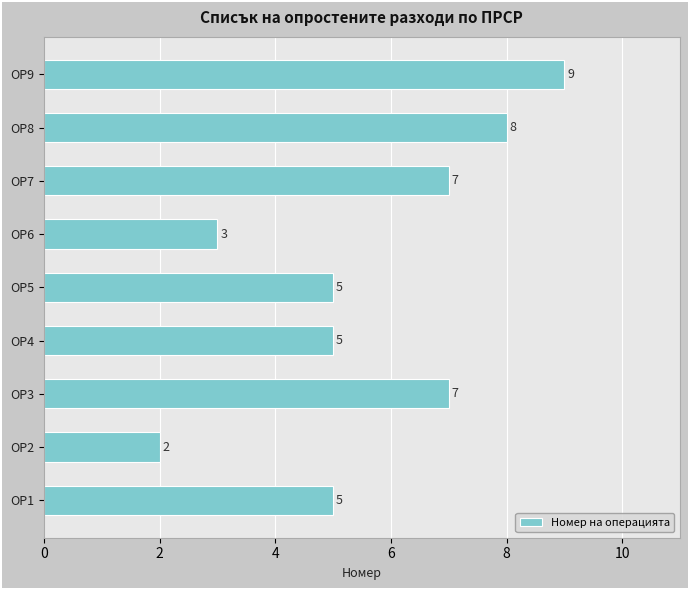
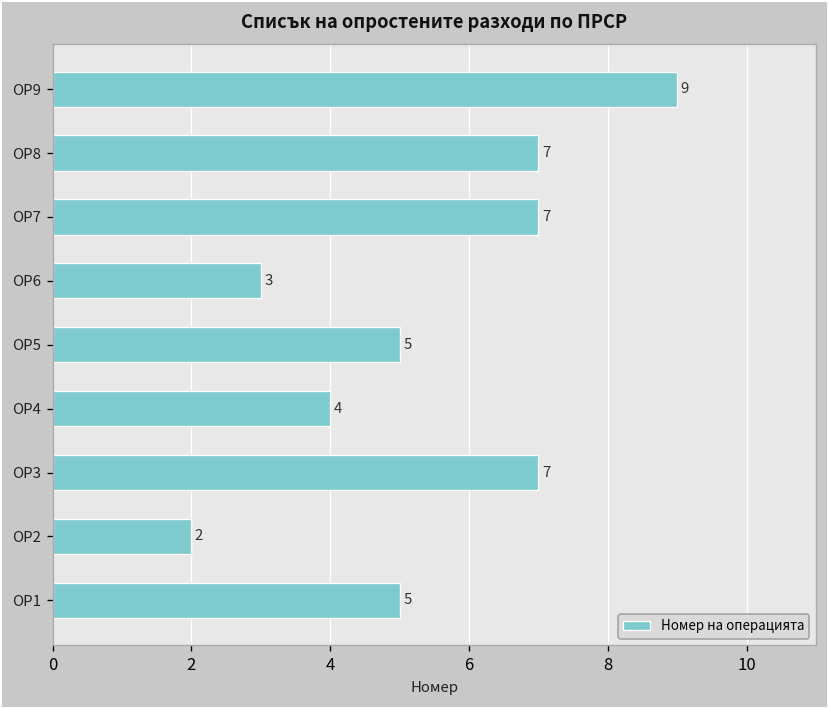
  {
    "ОР9": 9,
-   "ОР8": 8,
+   "ОР8": 7,
    "ОР7": 7,
    "ОР6": 3,
    "ОР5": 5,
-   "ОР4": 5,
+   "ОР4": 4,
    "ОР3": 7,
    "ОР2": 2,
    "ОР1": 5
  }
